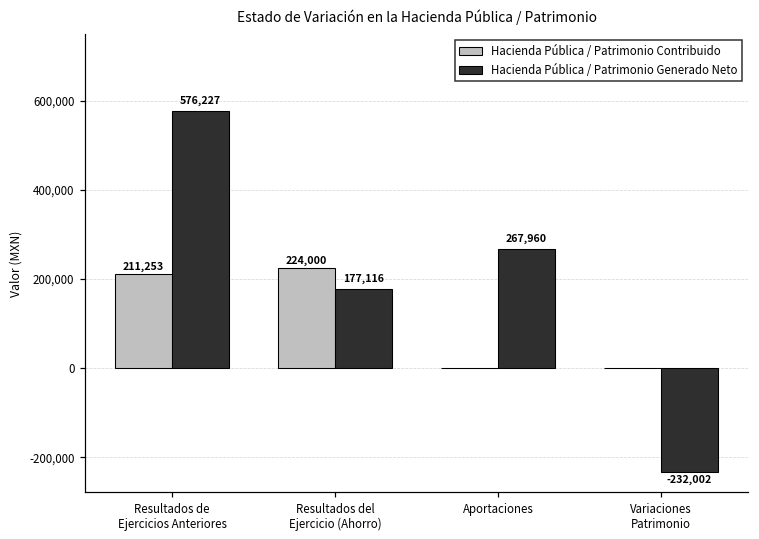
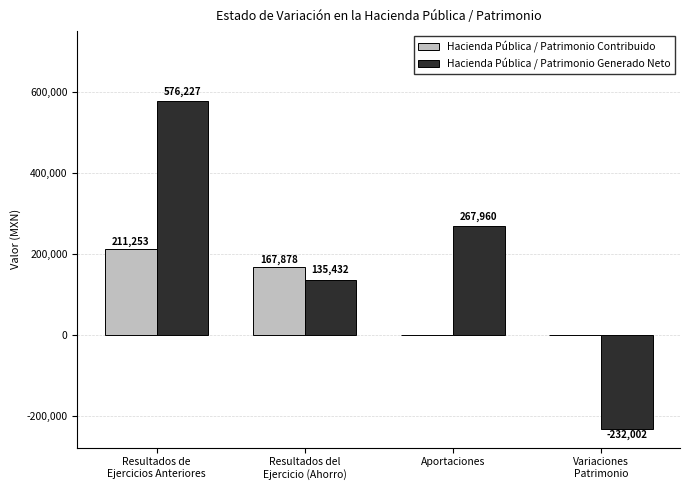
  {
    "Hacienda Pública / Patrimonio Contribuido": {
      "Resultados de Ejercicios Anteriores": "211,253",
-     "Resultados del Ejercicio (Ahorro)": "224,000"
+     "Resultados del Ejercicio (Ahorro)": "167,878"
    },
    "Hacienda Pública / Patrimonio Generado Neto": {
      "Resultados de Ejercicios Anteriores": "576,227",
-     "Resultados del Ejercicio (Ahorro)": "177,116",
+     "Resultados del Ejercicio (Ahorro)": "135,432",
      "Aportaciones": "267,960",
      "Variaciones Patrimonio": "-232,002"
    }
  }
